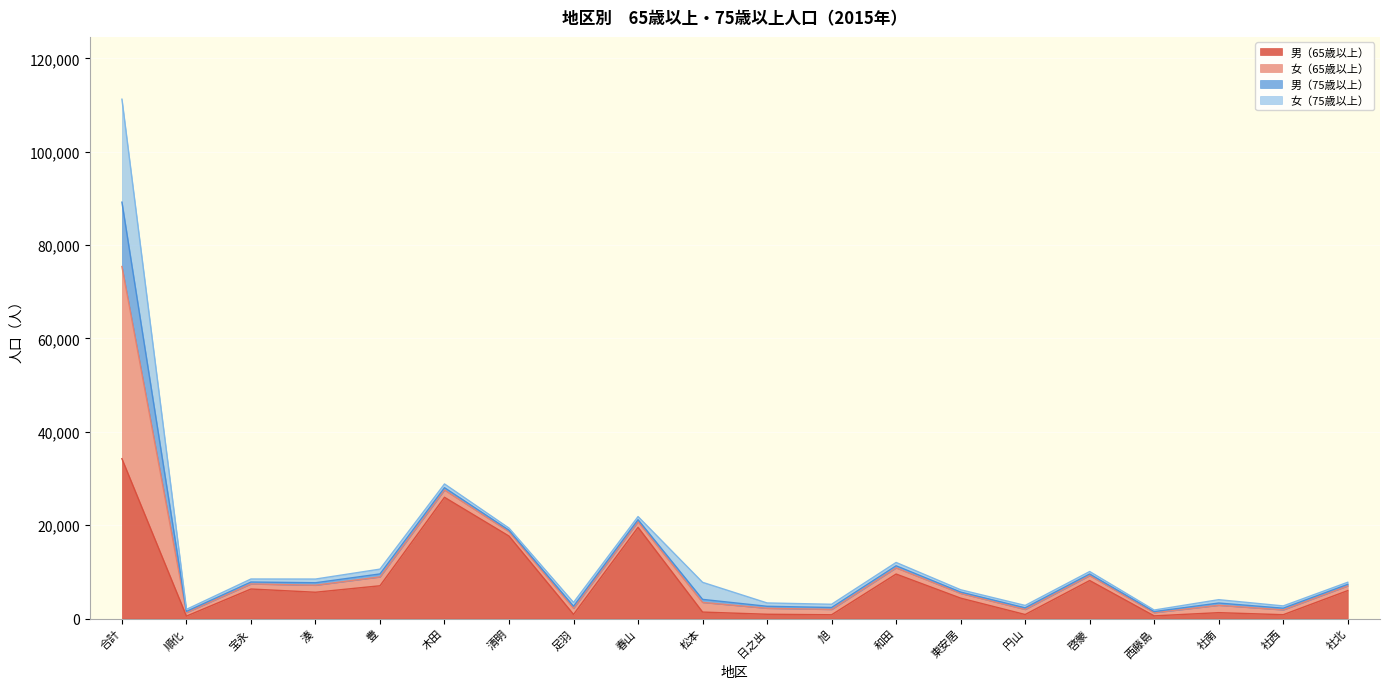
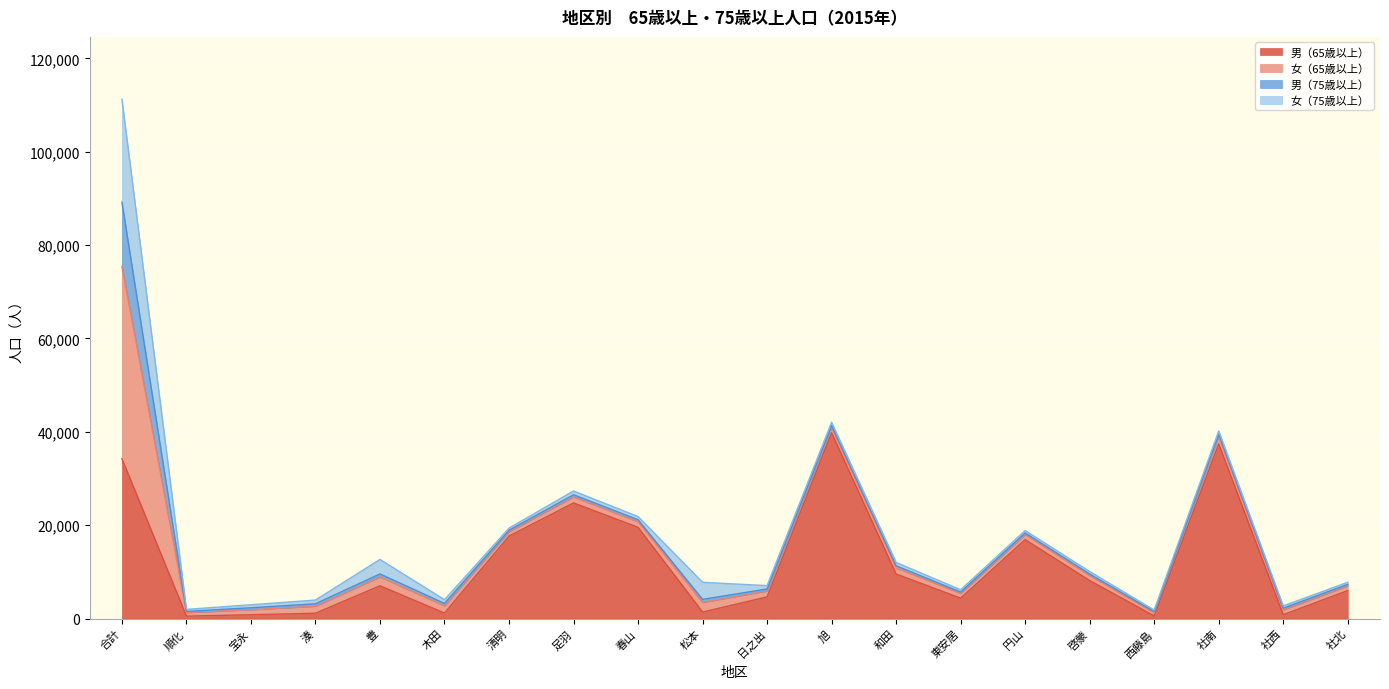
  {
    "男（65歳以上）": {
      "合計": "34,000",
      "順化": "1,000",
-     "宝永": "6,000",
-     "湊": "6,000",
+     "宝永": "1,000",
+     "湊": "1,000",
      "豊": "7,000",
-     "木田": "26,000",
+     "木田": "1,000",
      "清明": "18,000",
-     "足羽": "1,000",
+     "足羽": "25,000",
      "春山": "20,000",
      "松本": "1,000",
-     "日之出": "1,000",
-     "旭": "1,000",
+     "日之出": "5,000",
+     "旭": "40,000",
      "和田": "10,000",
      "東安居": "4,000",
-     "円山": "1,000",
+     "円山": "17,000",
      "啓蒙": "8,000",
      "西藤島": "1,000",
-     "社南": "1,000",
+     "社南": "37,000",
      "社西": "1,000",
      "社北": "6,000"
    },
    "女（65歳以上）": {
      "合計": "41,000",
      "豊": "2,000",
      "松本": "2,000"
    },
    "男（75歳以上）": {
      "合計": "14,000",
      "豊": "1,000",
      "松本": "1,000"
    },
    "女（75歳以上）": {
      "合計": "22,000",
      "宝永": "1,000",
      "湊": "1,000",
-     "豊": "1,000",
+     "豊": "3,000",
      "木田": "1,000",
      "足羽": "1,000",
      "春山": "1,000",
      "松本": "4,000",
      "日之出": "1,000",
      "旭": "1,000",
      "和田": "1,000",
      "社南": "1,000"
    }
  }
